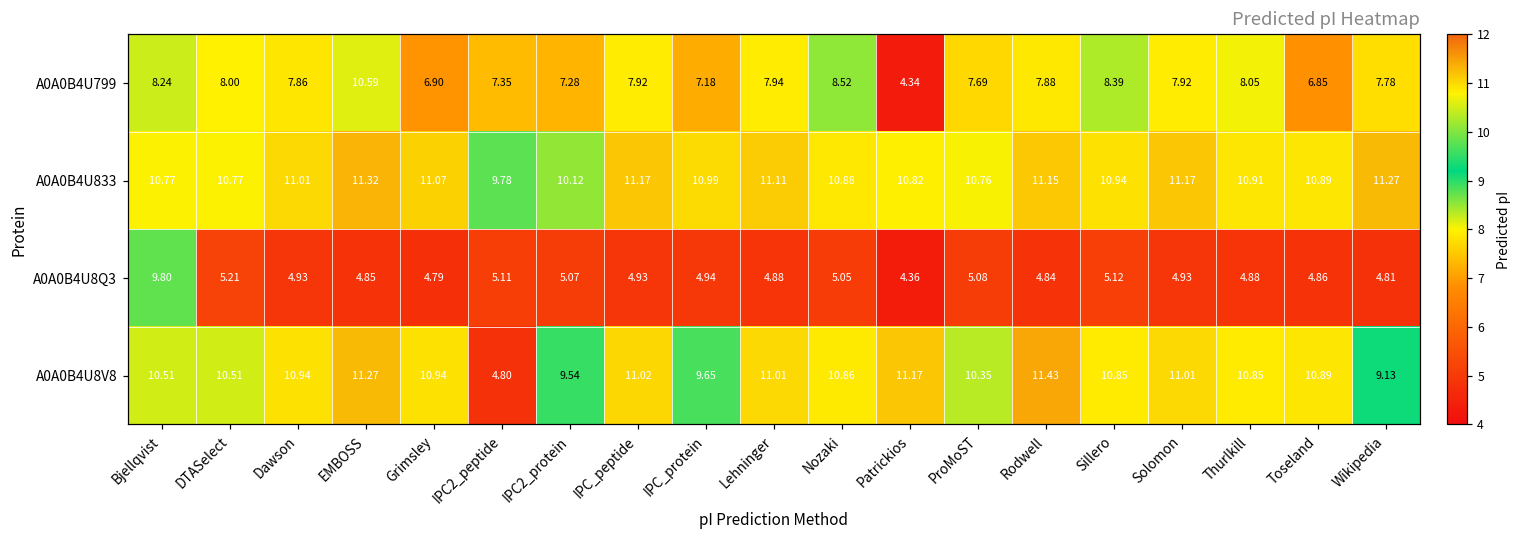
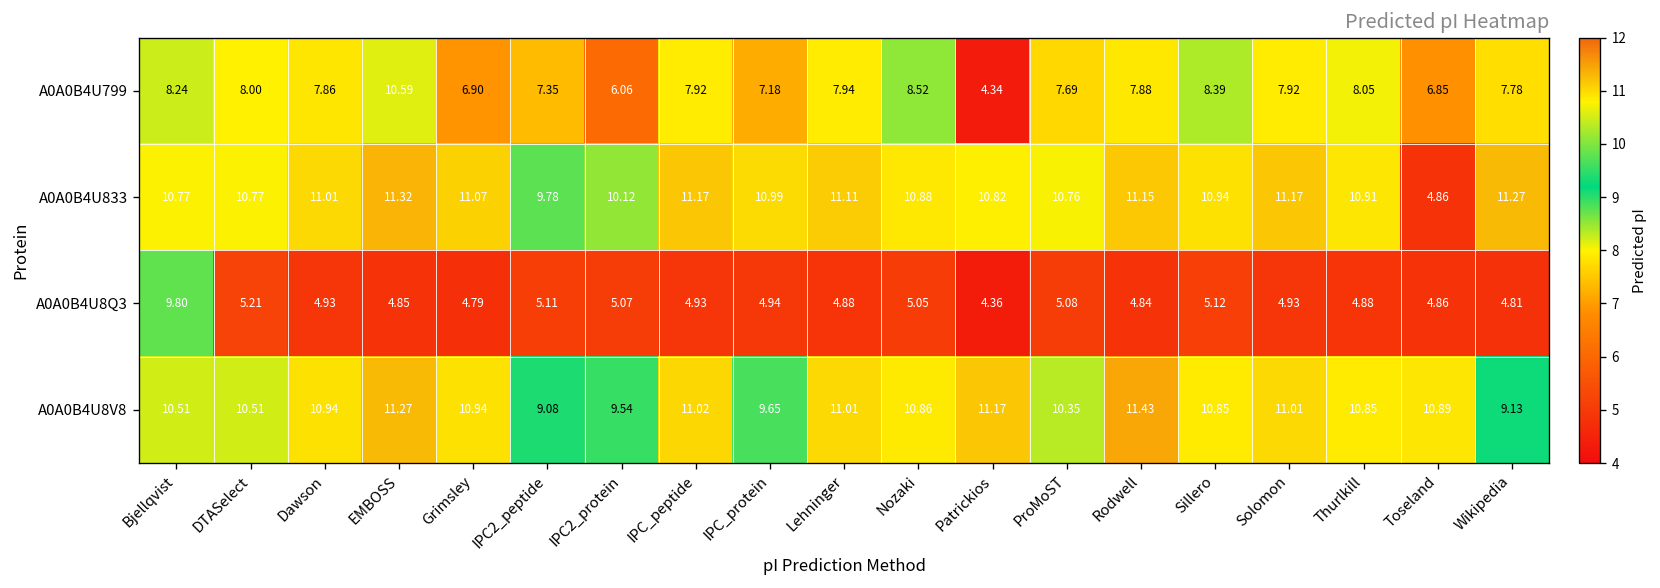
  {
    "A0A0B4U799": {
      "Bjellqvist": 8.24,
      "DTASelect": 8.00,
      "Dawson": 7.86,
      "EMBOSS": 10.59,
      "Grimsley": 6.90,
      "IPC2_peptide": 7.35,
-     "IPC2_protein": 7.28,
+     "IPC2_protein": 6.06,
      "IPC_peptide": 7.92,
      "IPC_protein": 7.18,
      "Lehninger": 7.94,
      "Nozaki": 8.52,
      "Patrickios": 4.34,
      "ProMoST": 7.69,
      "Rodwell": 7.88,
      "Sillero": 8.39,
      "Solomon": 7.92,
      "Thurlkill": 8.05,
      "Toseland": 6.85,
      "Wikipedia": 7.78
    },
    "A0A0B4U833": {
      "Bjellqvist": 10.77,
      "DTASelect": 10.77,
      "Dawson": 11.01,
      "EMBOSS": 11.32,
      "Grimsley": 11.07,
      "IPC2_peptide": 9.78,
      "IPC2_protein": 10.12,
      "IPC_peptide": 11.17,
      "IPC_protein": 10.99,
      "Lehninger": 11.11,
      "Nozaki": 10.88,
      "Patrickios": 10.82,
      "ProMoST": 10.76,
      "Rodwell": 11.15,
      "Sillero": 10.94,
      "Solomon": 11.17,
      "Thurlkill": 10.91,
-     "Toseland": 10.89,
+     "Toseland": 4.86,
      "Wikipedia": 11.27
    },
    "A0A0B4U8Q3": {
      "Bjellqvist": 9.80,
      "DTASelect": 5.21,
      "Dawson": 4.93,
      "EMBOSS": 4.85,
      "Grimsley": 4.79,
      "IPC2_peptide": 5.11,
      "IPC2_protein": 5.07,
      "IPC_peptide": 4.93,
      "IPC_protein": 4.94,
      "Lehninger": 4.88,
      "Nozaki": 5.05,
      "Patrickios": 4.36,
      "ProMoST": 5.08,
      "Rodwell": 4.84,
      "Sillero": 5.12,
      "Solomon": 4.93,
      "Thurlkill": 4.88,
      "Toseland": 4.86,
      "Wikipedia": 4.81
    },
    "A0A0B4U8V8": {
      "Bjellqvist": 10.51,
      "DTASelect": 10.51,
      "Dawson": 10.94,
      "EMBOSS": 11.27,
      "Grimsley": 10.94,
-     "IPC2_peptide": 4.80,
+     "IPC2_peptide": 9.08,
      "IPC2_protein": 9.54,
      "IPC_peptide": 11.02,
      "IPC_protein": 9.65,
      "Lehninger": 11.01,
      "Nozaki": 10.86,
      "Patrickios": 11.17,
      "ProMoST": 10.35,
      "Rodwell": 11.43,
      "Sillero": 10.85,
      "Solomon": 11.01,
      "Thurlkill": 10.85,
      "Toseland": 10.89,
      "Wikipedia": 9.13
    }
  }
